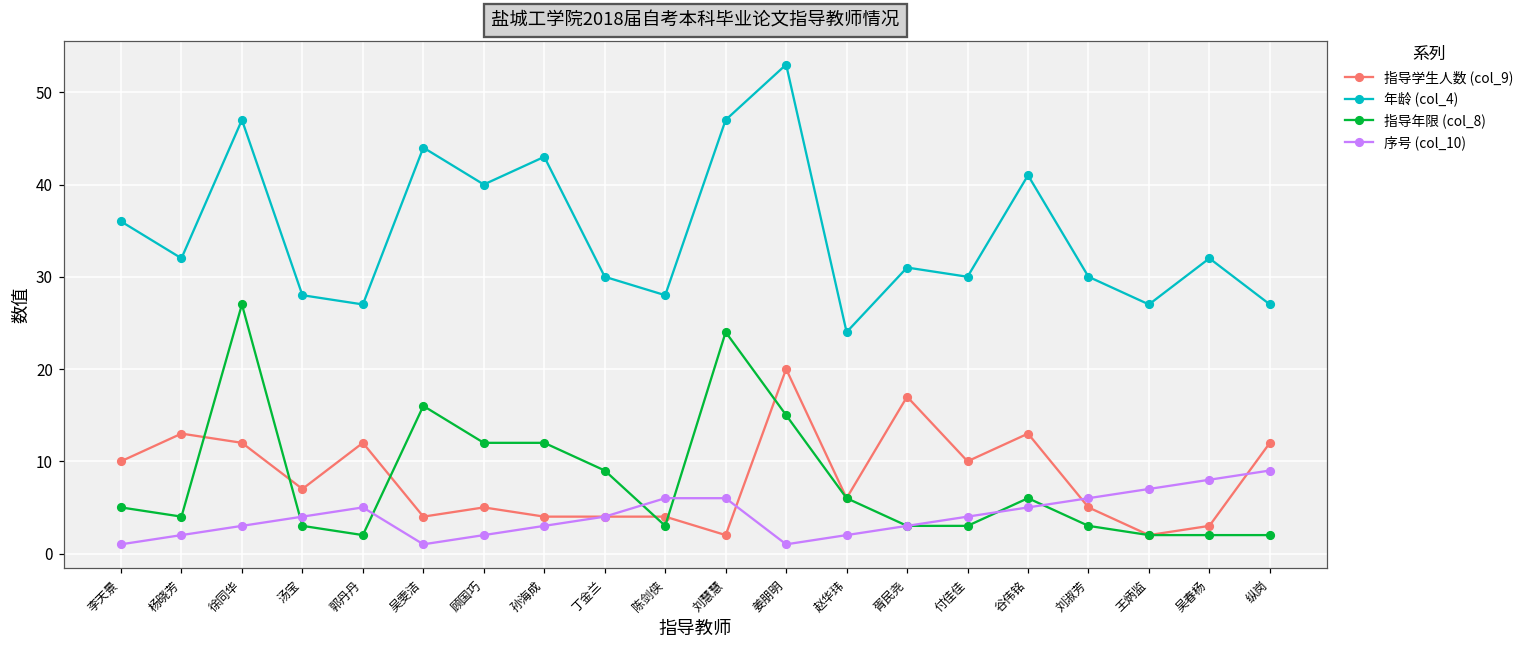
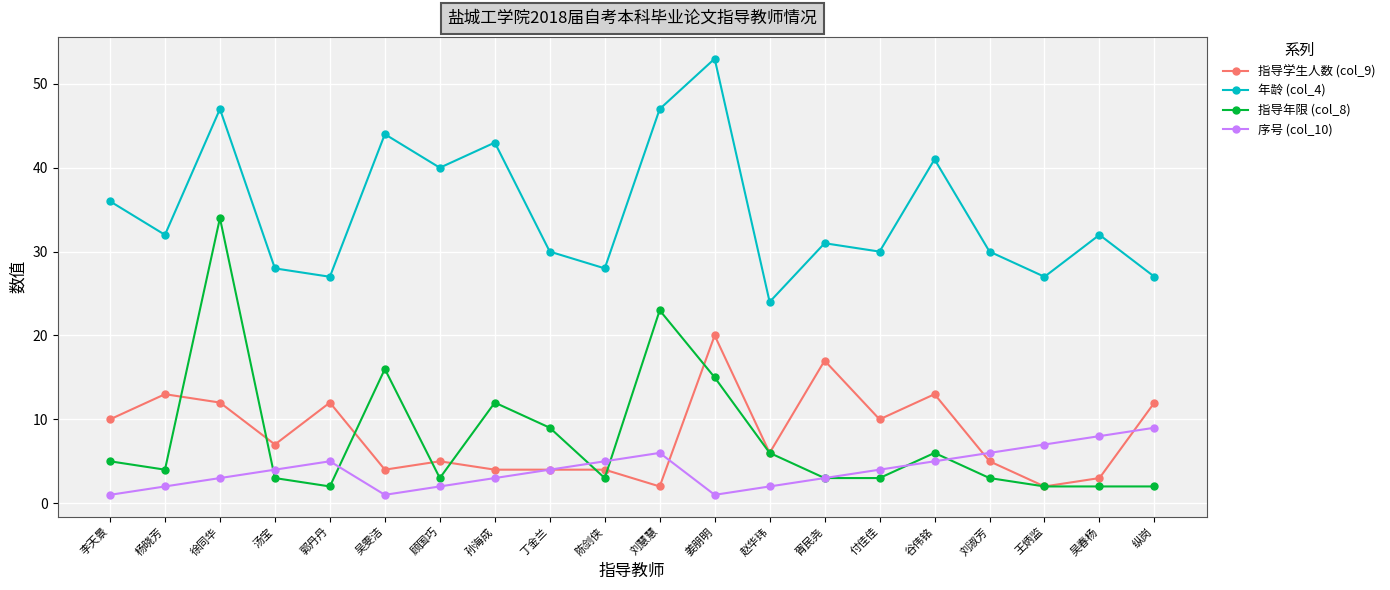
  {
    "指导学生人数 (col_9)": {
      "李天景": 10,
      "杨晓芳": 13,
      "徐同华": 12,
      "汤宝": 7,
      "郭丹丹": 12,
      "吴雯洁": 4,
      "顾国巧": 5,
      "孙海成": 4,
      "陈剑侠": 4,
      "刘慧慧": 2,
      "姜朋明": 20,
      "胥民尧": 17,
      "付佳佳": 10,
      "谷伟铭": 13,
      "刘淑芳": 5,
      "吴春杨": 3,
      "纵岗": 12
    },
    "年龄 (col_4)": {
      "李天景": 36,
      "杨晓芳": 32,
      "徐同华": 47,
      "汤宝": 28,
      "郭丹丹": 27,
      "吴雯洁": 44,
      "顾国巧": 40,
      "孙海成": 43,
      "丁金兰": 30,
      "陈剑侠": 28,
      "刘慧慧": 47,
      "姜朋明": 53,
      "赵华玮": 24,
      "胥民尧": 31,
      "付佳佳": 30,
      "谷伟铭": 41,
      "刘淑芳": 30,
      "王炳监": 27,
      "吴春杨": 32,
      "纵岗": 27
    },
    "指导年限 (col_8)": {
      "李天景": 5,
      "杨晓芳": 4,
-     "徐同华": 27,
+     "徐同华": 34,
      "汤宝": 3,
      "郭丹丹": 2,
      "吴雯洁": 16,
-     "顾国巧": 12,
+     "顾国巧": 3,
      "孙海成": 12,
      "丁金兰": 9,
      "陈剑侠": 3,
-     "刘慧慧": 24,
+     "刘慧慧": 23,
      "姜朋明": 15,
      "付佳佳": 3,
      "谷伟铭": 6,
      "刘淑芳": 3,
      "吴春杨": 2,
      "纵岗": 2
    },
    "序号 (col_10)": {
      "李天景": 1,
      "杨晓芳": 2,
      "徐同华": 3,
      "汤宝": 4,
      "郭丹丹": 5,
      "吴雯洁": 1,
      "顾国巧": 2,
      "孙海成": 3,
-     "陈剑侠": 6,
+     "陈剑侠": 5,
      "刘慧慧": 6,
      "姜朋明": 1,
      "赵华玮": 2,
      "付佳佳": 4,
      "谷伟铭": 5,
      "刘淑芳": 6,
      "王炳监": 7,
      "吴春杨": 8,
      "纵岗": 9
    }
  }
